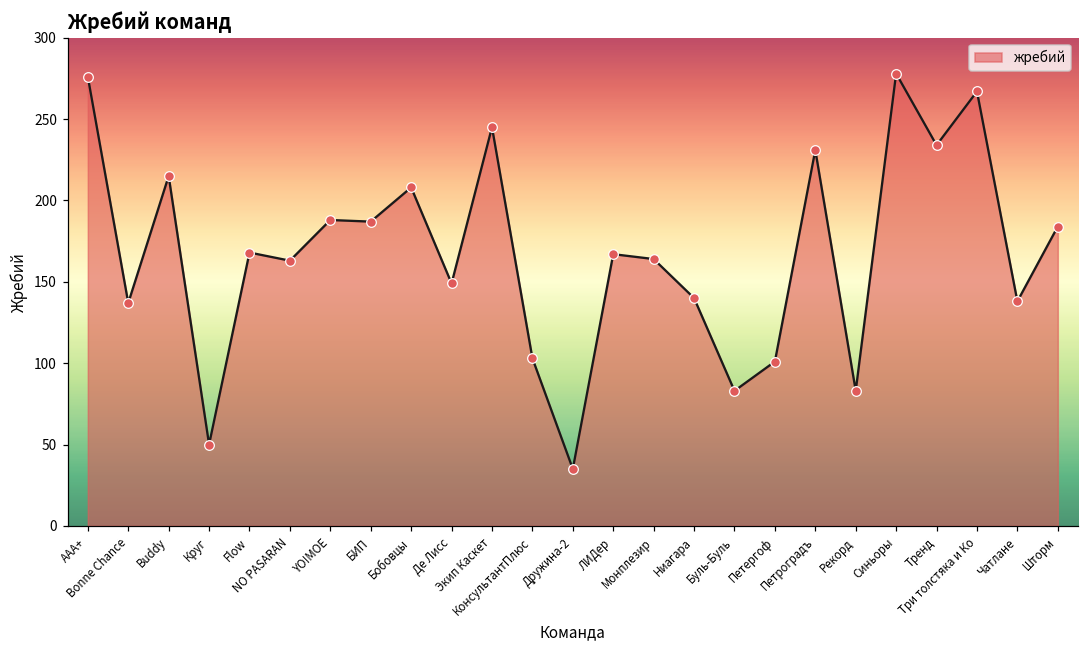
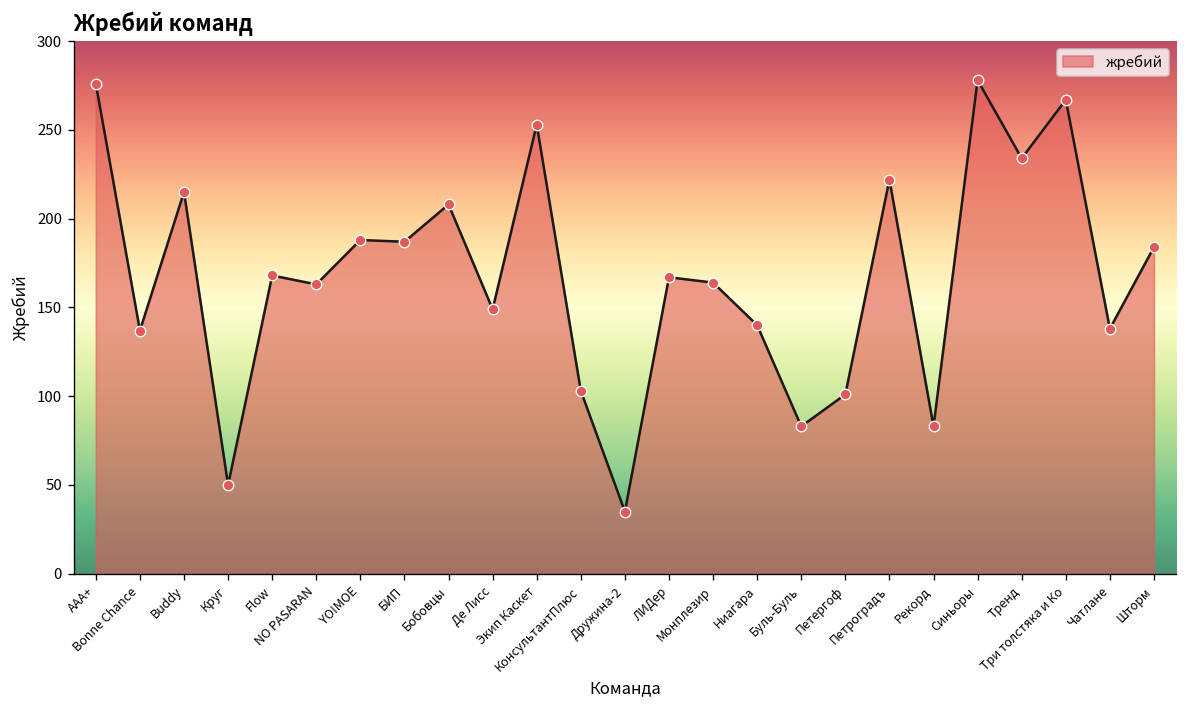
  {
    "AAA+": 276,
    "Bonne Chance": 137,
    "Buddy": 215,
    "Круг": 50,
    "Flow": 168,
    "NO PASARAN": 163,
    "YO!МОЕ": 188,
    "БИП": 187,
    "Бобовцы": 208,
    "Де Лисс": 149,
-   "Экип Каскет": 245,
+   "Экип Каскет": 253,
    "КонсультантПлюс": 103,
    "Дружина-2": 35,
    "ЛИДер": 167,
    "Монплезир": 164,
    "Ниагара": 140,
    "Буль-Буль": 83,
    "Петергоф": 101,
-   "Петроградъ": 231,
+   "Петроградъ": 222,
    "Рекорд": 83,
    "Синьоры": 278,
    "Тренд": 234,
    "Три толстяка и Ко": 267,
    "Чатлане": 138,
    "Шторм": 184
  }
